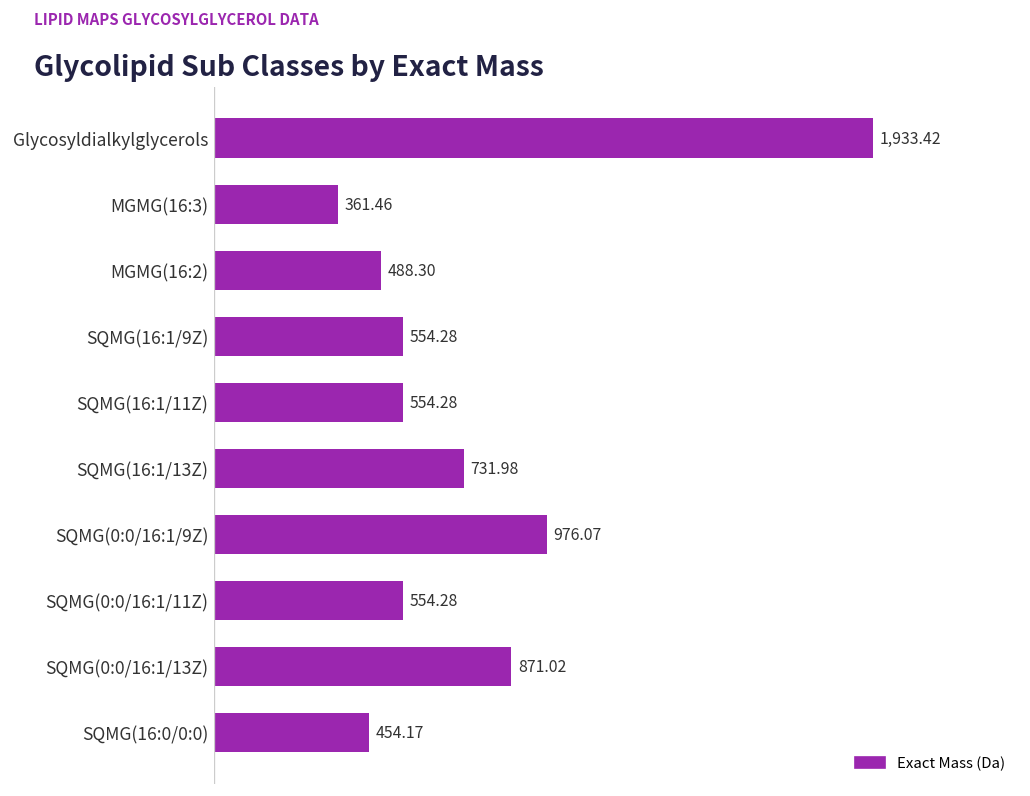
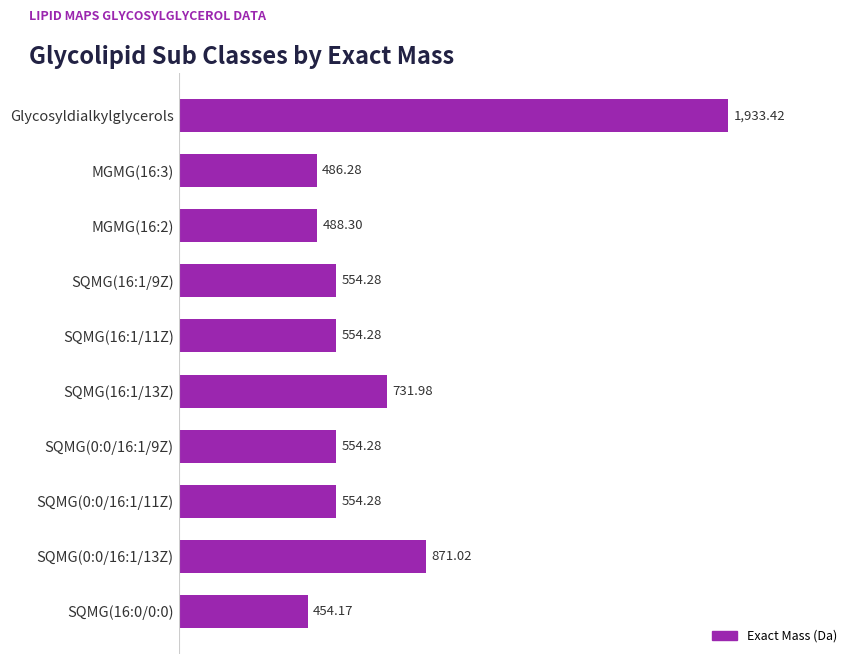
  {
    "Glycosyldialkylglycerols": "1,933.42",
-   "MGMG(16:3)": "361.46",
+   "MGMG(16:3)": "486.28",
    "MGMG(16:2)": "488.30",
    "SQMG(16:1/9Z)": "554.28",
    "SQMG(16:1/11Z)": "554.28",
    "SQMG(16:1/13Z)": "731.98",
-   "SQMG(0:0/16:1/9Z)": "976.07",
+   "SQMG(0:0/16:1/9Z)": "554.28",
    "SQMG(0:0/16:1/11Z)": "554.28",
    "SQMG(0:0/16:1/13Z)": "871.02",
    "SQMG(16:0/0:0)": "454.17"
  }
